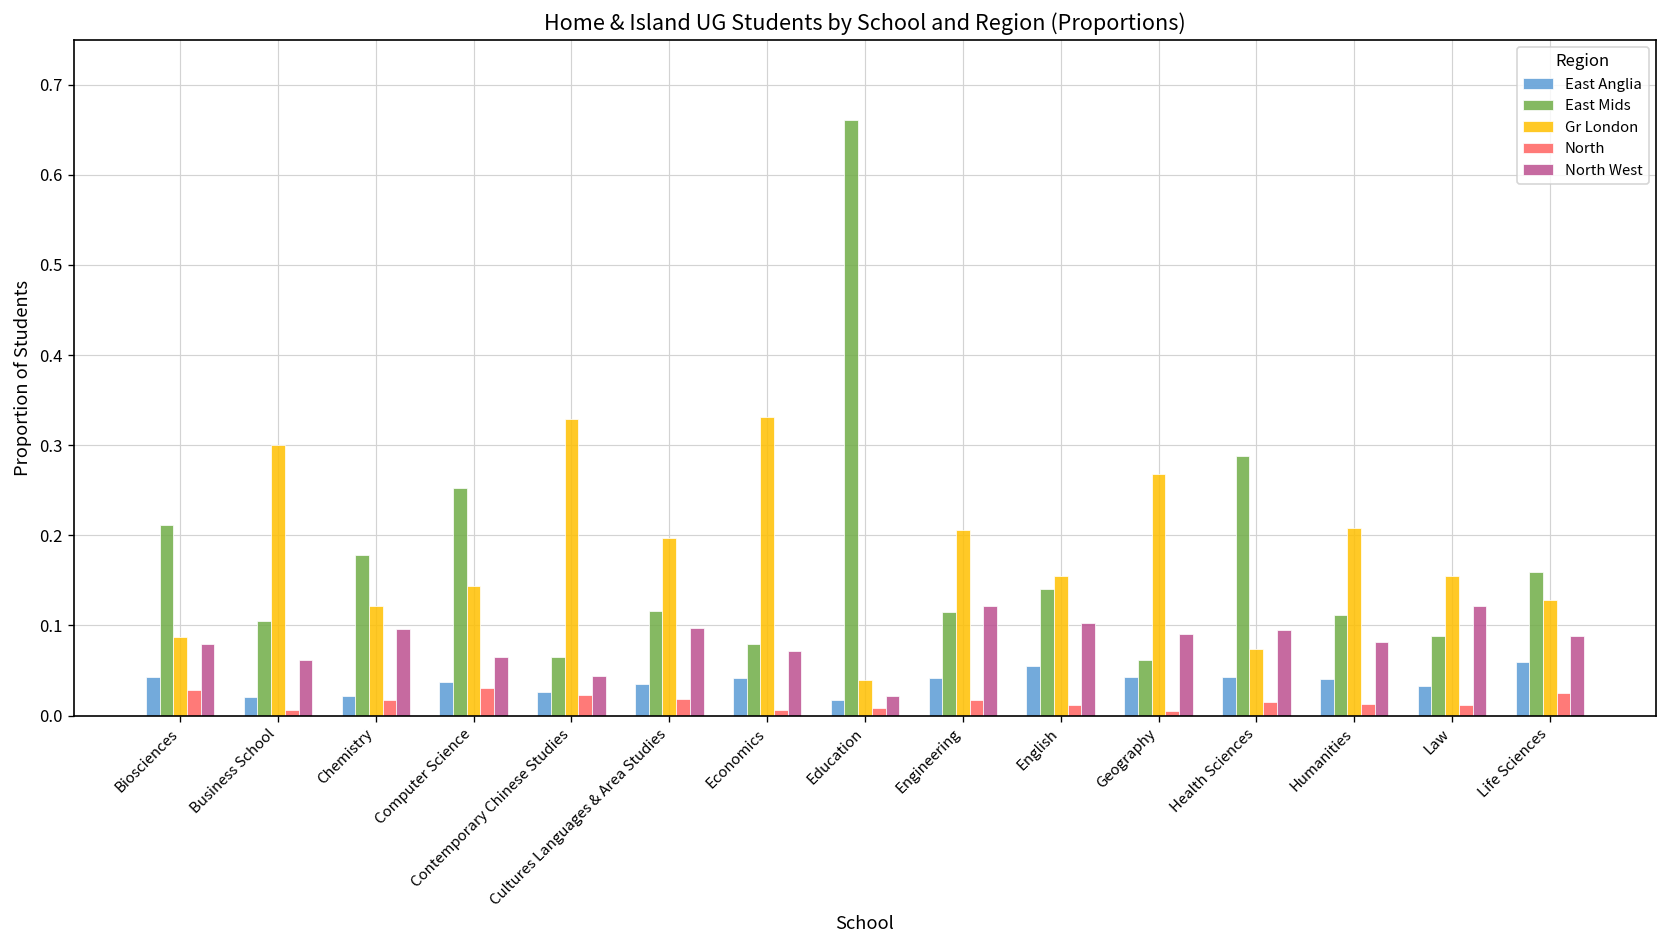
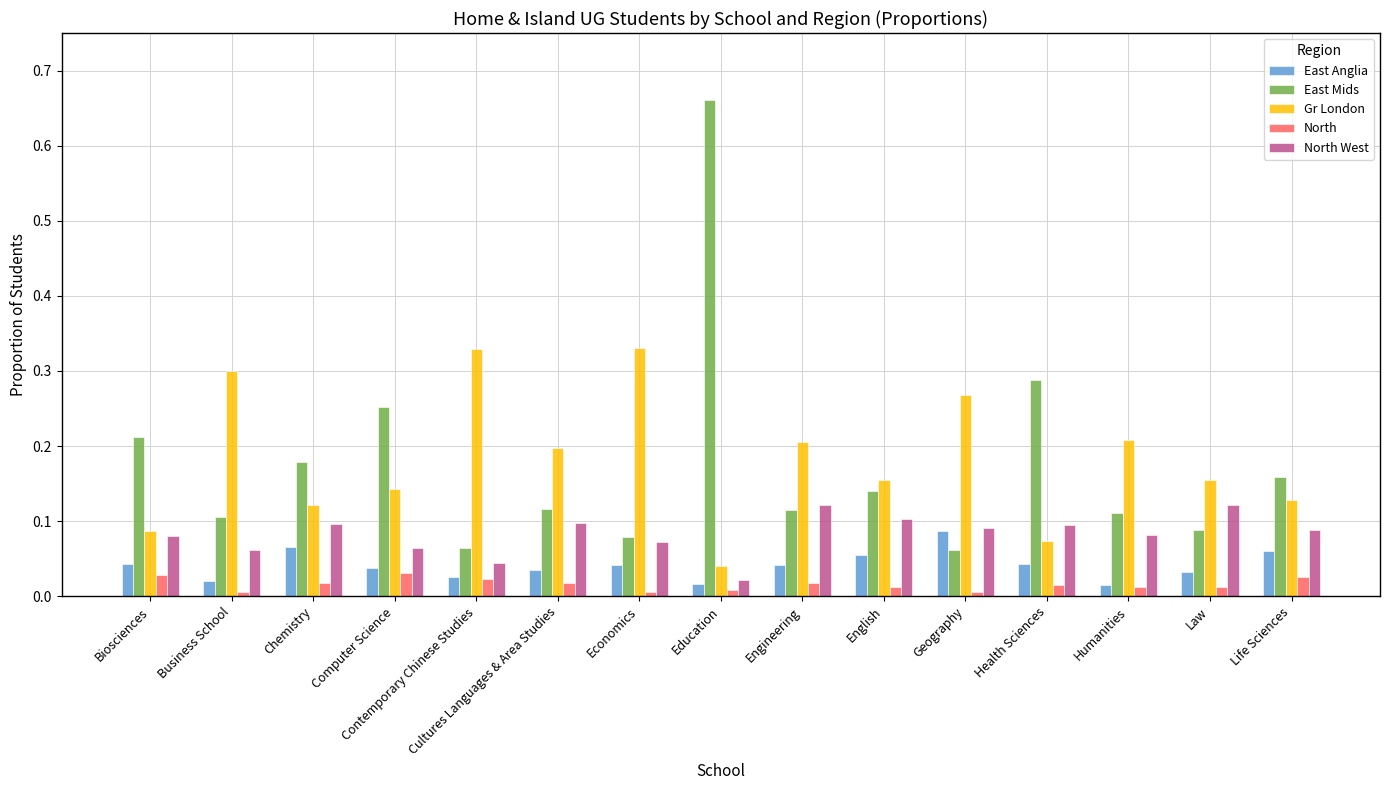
  {
    "East Anglia": {
      "Biosciences": 0.04,
      "Business School": 0.02,
-     "Chemistry": 0.02,
+     "Chemistry": 0.07,
      "Computer Science": 0.04,
      "Contemporary Chinese Studies": 0.03,
      "Cultures Languages & Area Studies": 0.04,
      "Economics": 0.04,
      "Education": 0.02,
      "Engineering": 0.04,
      "English": 0.05,
-     "Geography": 0.04,
+     "Geography": 0.09,
      "Health Sciences": 0.04,
-     "Humanities": 0.04,
+     "Humanities": 0.01,
      "Law": 0.03,
      "Life Sciences": 0.06
    },
    "East Mids": {
      "Biosciences": 0.21,
      "Business School": 0.11,
      "Chemistry": 0.18,
      "Computer Science": 0.25,
      "Contemporary Chinese Studies": 0.06,
      "Cultures Languages & Area Studies": 0.12,
      "Economics": 0.08,
      "Education": 0.66,
      "Engineering": 0.11,
      "English": 0.14,
      "Geography": 0.06,
      "Health Sciences": 0.29,
      "Humanities": 0.11,
      "Law": 0.09,
      "Life Sciences": 0.16
    },
    "Gr London": {
      "Biosciences": 0.09,
      "Business School": 0.30,
      "Chemistry": 0.12,
      "Computer Science": 0.14,
      "Contemporary Chinese Studies": 0.33,
      "Cultures Languages & Area Studies": 0.20,
      "Economics": 0.33,
      "Education": 0.04,
      "Engineering": 0.21,
      "English": 0.16,
      "Geography": 0.27,
      "Health Sciences": 0.07,
      "Humanities": 0.21,
      "Law": 0.15,
      "Life Sciences": 0.13
    },
    "North": {
      "Biosciences": 0.03,
      "Business School": 0.01,
      "Chemistry": 0.02,
      "Computer Science": 0.03,
      "Contemporary Chinese Studies": 0.02,
      "Cultures Languages & Area Studies": 0.02,
      "Economics": 0.01,
      "Education": 0.01,
      "Engineering": 0.02,
      "English": 0.01,
      "Geography": 0.01,
      "Health Sciences": 0.02,
      "Humanities": 0.01,
      "Law": 0.01,
      "Life Sciences": 0.03
    },
    "North West": {
      "Biosciences": 0.08,
      "Business School": 0.06,
      "Chemistry": 0.10,
      "Computer Science": 0.06,
      "Contemporary Chinese Studies": 0.04,
      "Cultures Languages & Area Studies": 0.10,
      "Economics": 0.07,
      "Education": 0.02,
      "Engineering": 0.12,
      "English": 0.10,
      "Geography": 0.09,
      "Health Sciences": 0.10,
      "Humanities": 0.08,
      "Law": 0.12,
      "Life Sciences": 0.09
    }
  }
